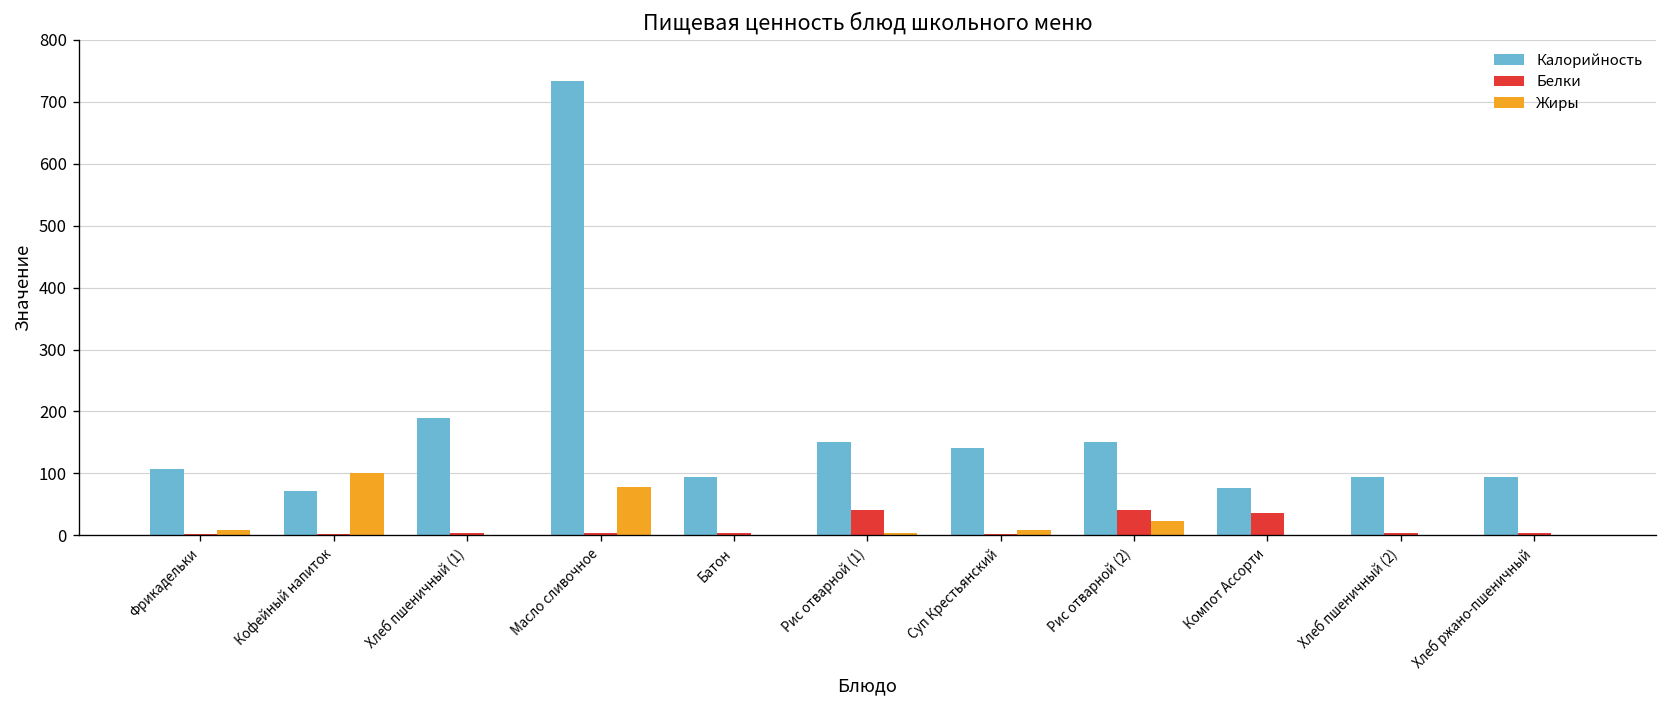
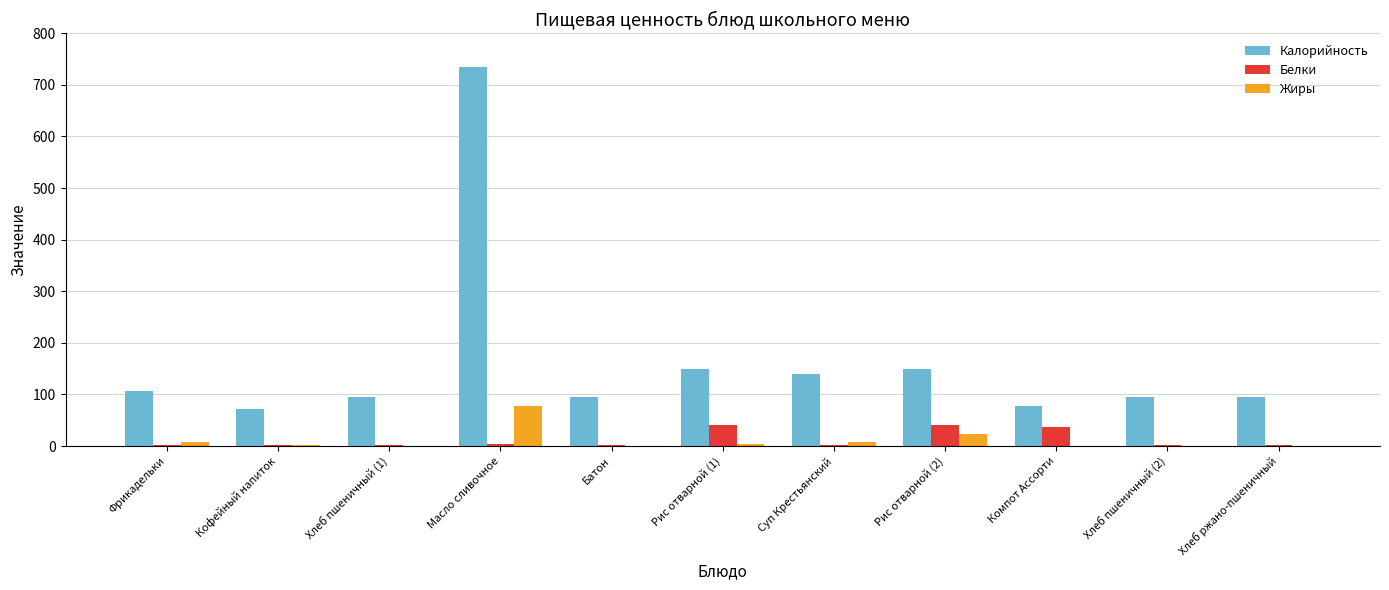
  {
    "Калорийность": {
      "Фрикадельки": 110,
      "Кофейный напиток": 70,
-     "Хлеб пшеничный (1)": 190,
+     "Хлеб пшеничный (1)": 90,
      "Масло сливочное": 730,
      "Батон": 90,
      "Рис отварной (1)": 150,
      "Суп Крестьянский": 140,
      "Рис отварной (2)": 150,
      "Компот Ассорти": 80,
      "Хлеб пшеничный (2)": 90,
      "Хлеб ржано-пшеничный": 90
    },
    "Белки": {
      "Рис отварной (1)": 40,
      "Рис отварной (2)": 40,
      "Компот Ассорти": 40
    },
    "Жиры": {
      "Фрикадельки": 10,
-     "Кофейный напиток": 100,
+     "Кофейный напиток": 0,
      "Масло сливочное": 80,
      "Суп Крестьянский": 10,
      "Рис отварной (2)": 20
    }
  }
